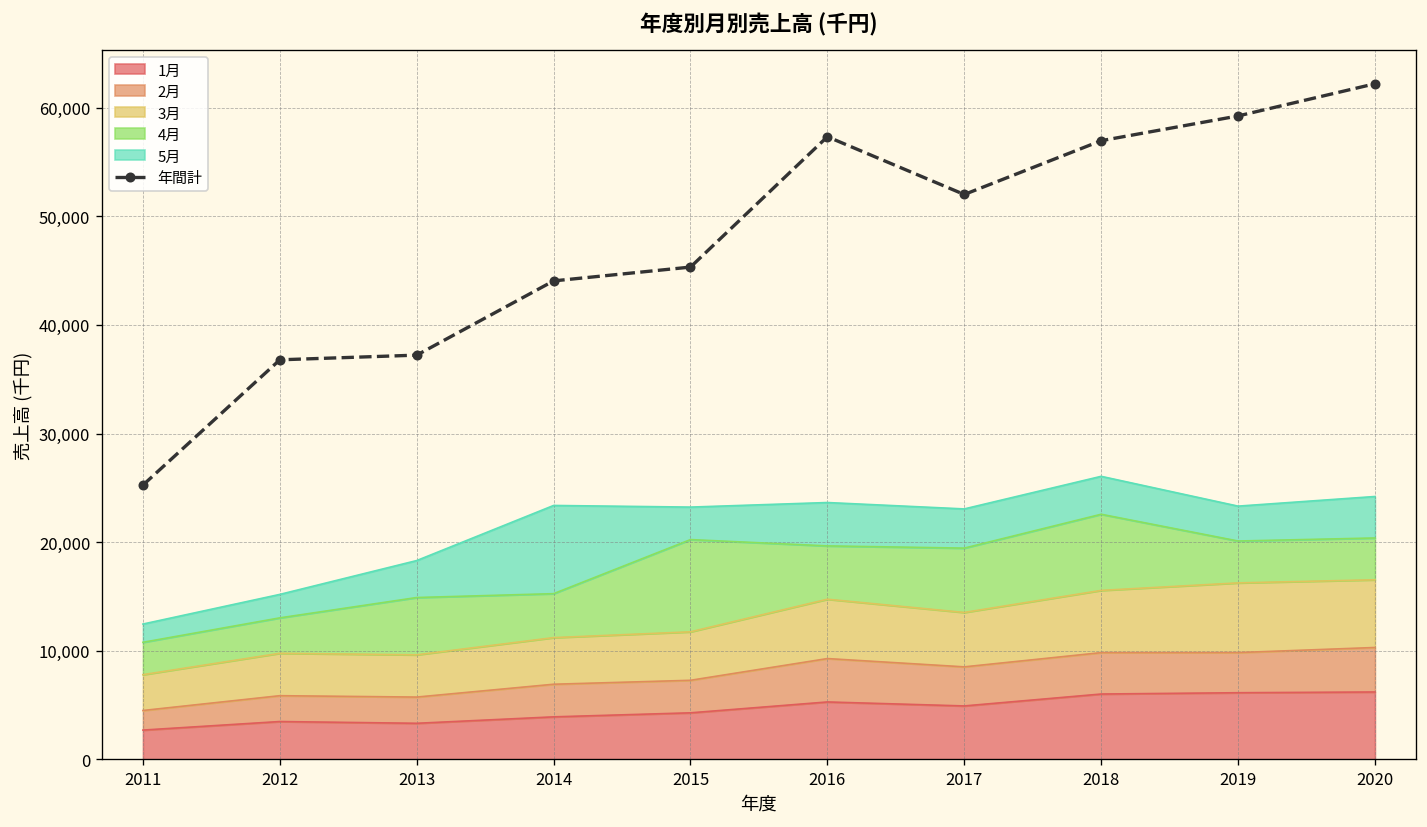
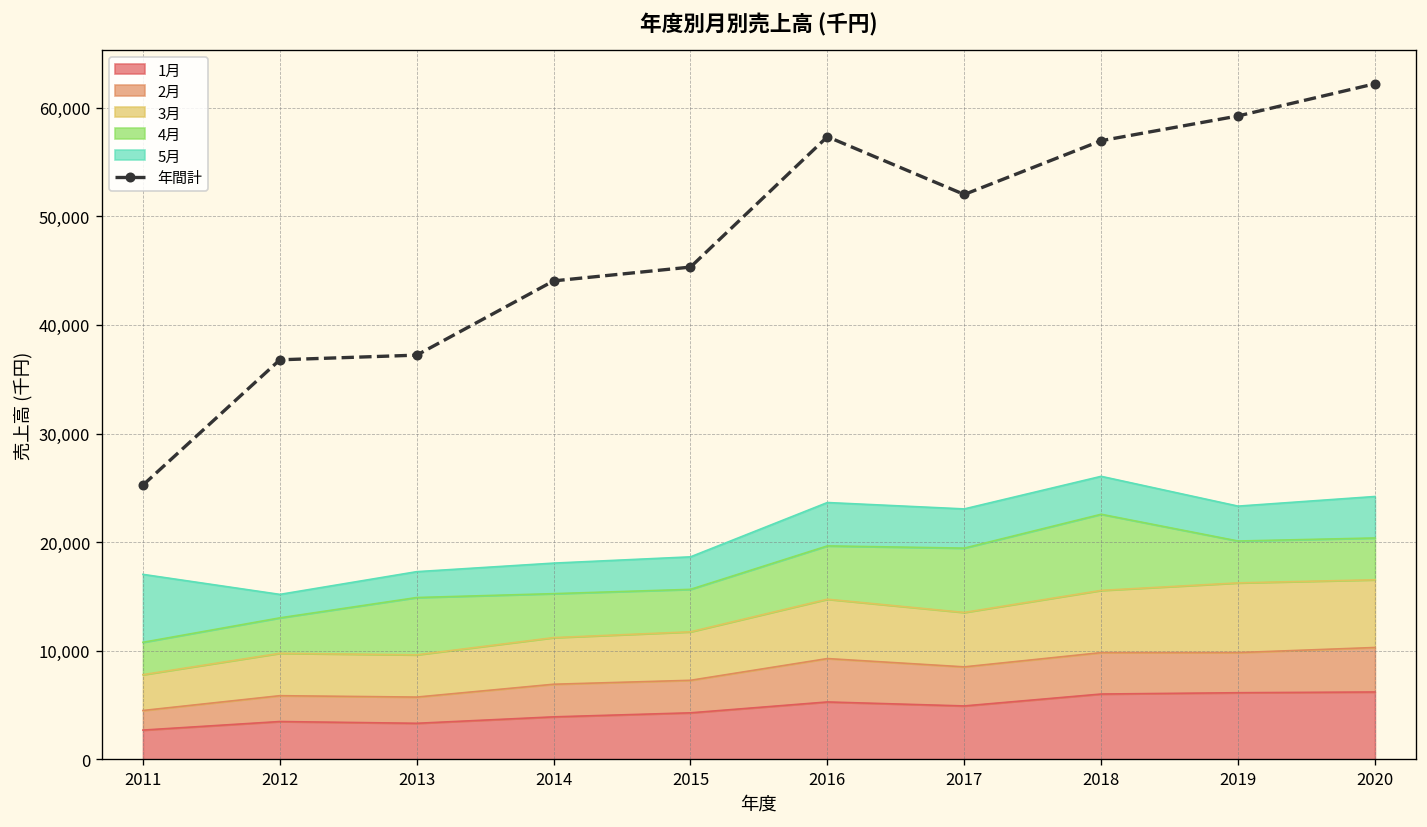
  {
    "4月": {
      "2011": "3,000",
      "2012": "3,000",
      "2013": "5,000",
      "2014": "4,000",
-     "2015": "8,000",
+     "2015": "4,000",
      "2016": "5,000",
      "2017": "6,000",
      "2018": "7,000",
      "2019": "4,000",
      "2020": "4,000"
    },
    "5月": {
-     "2011": "2,000",
+     "2011": "6,000",
      "2012": "2,000",
-     "2013": "3,000",
-     "2014": "8,000",
+     "2013": "2,000",
+     "2014": "3,000",
      "2015": "3,000",
      "2016": "4,000",
      "2017": "4,000",
      "2018": "3,000",
      "2019": "3,000",
      "2020": "4,000"
    },
    "年間計": {
      "2011": "25,000",
      "2012": "37,000",
      "2013": "37,000",
      "2014": "44,000",
      "2015": "45,000",
      "2016": "57,000",
      "2017": "52,000",
      "2018": "57,000",
      "2019": "59,000",
      "2020": "62,000"
    }
  }
